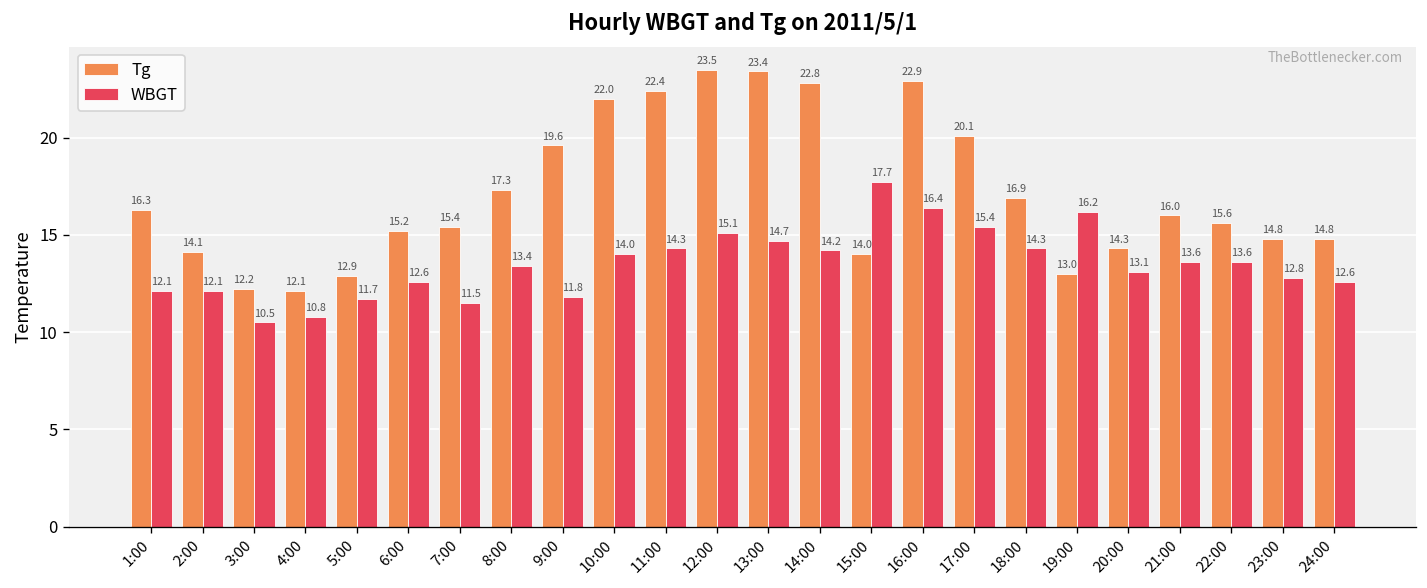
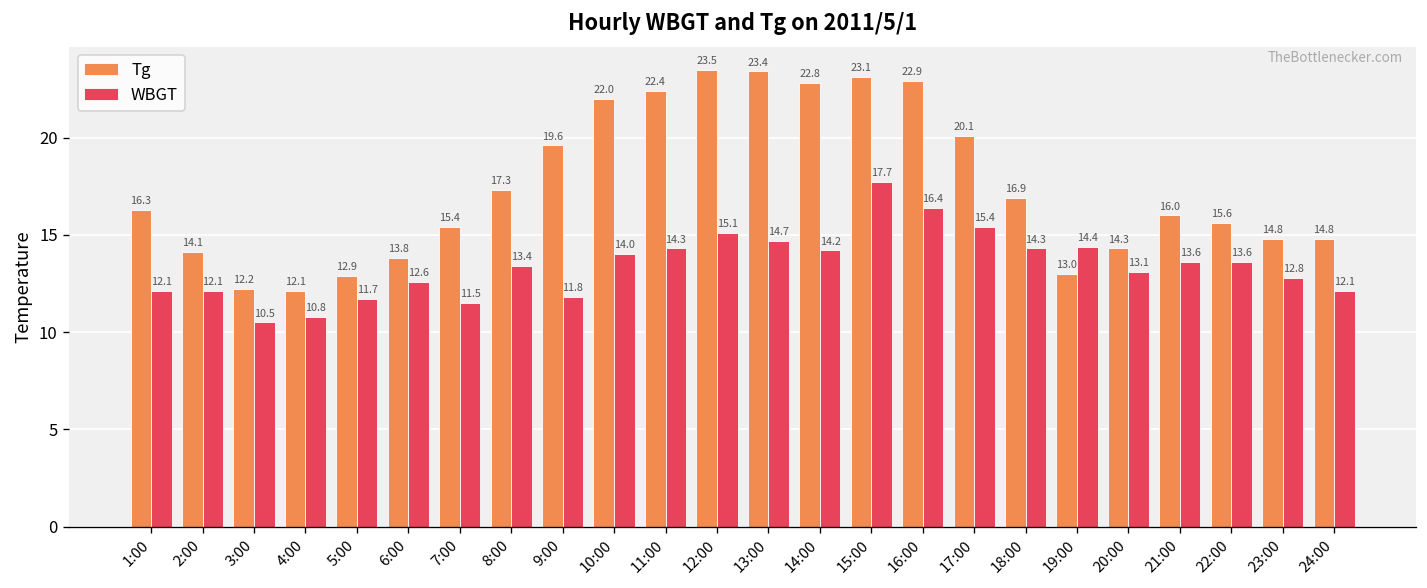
  {
    "Tg": {
      "1:00": 16.3,
      "2:00": 14.1,
      "3:00": 12.2,
      "4:00": 12.1,
      "5:00": 12.9,
-     "6:00": 15.2,
+     "6:00": 13.8,
      "7:00": 15.4,
      "8:00": 17.3,
      "9:00": 19.6,
      "10:00": 22.0,
      "11:00": 22.4,
      "12:00": 23.5,
      "13:00": 23.4,
      "14:00": 22.8,
-     "15:00": 14.0,
+     "15:00": 23.1,
      "16:00": 22.9,
      "17:00": 20.1,
      "18:00": 16.9,
      "19:00": 13.0,
      "20:00": 14.3,
      "21:00": 16.0,
      "22:00": 15.6,
      "23:00": 14.8,
      "24:00": 14.8
    },
    "WBGT": {
      "1:00": 12.1,
      "2:00": 12.1,
      "3:00": 10.5,
      "4:00": 10.8,
      "5:00": 11.7,
      "6:00": 12.6,
      "7:00": 11.5,
      "8:00": 13.4,
      "9:00": 11.8,
      "10:00": 14.0,
      "11:00": 14.3,
      "12:00": 15.1,
      "13:00": 14.7,
      "14:00": 14.2,
      "15:00": 17.7,
      "16:00": 16.4,
      "17:00": 15.4,
      "18:00": 14.3,
-     "19:00": 16.2,
+     "19:00": 14.4,
      "20:00": 13.1,
      "21:00": 13.6,
      "22:00": 13.6,
      "23:00": 12.8,
-     "24:00": 12.6
+     "24:00": 12.1
    }
  }
